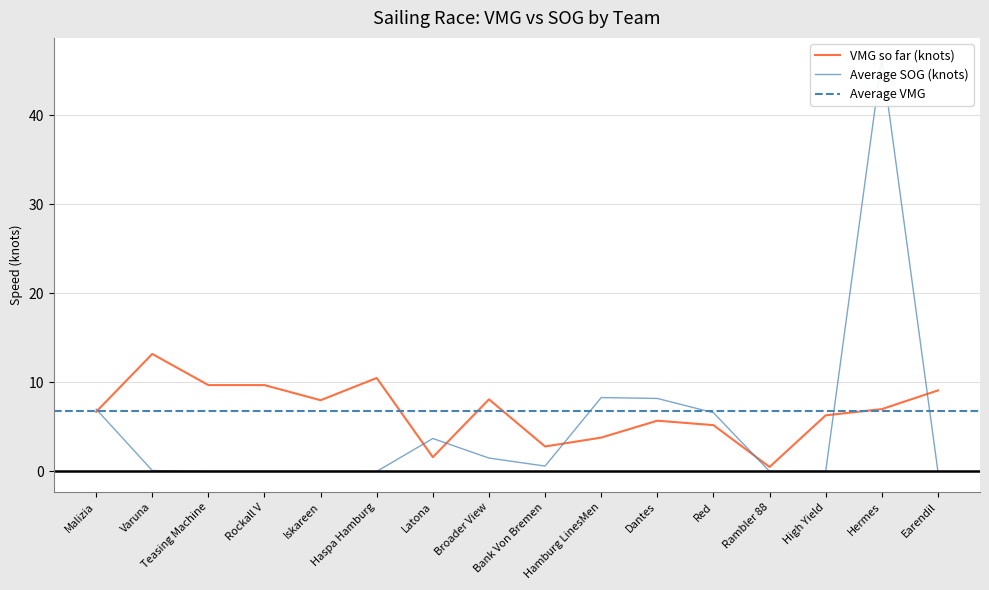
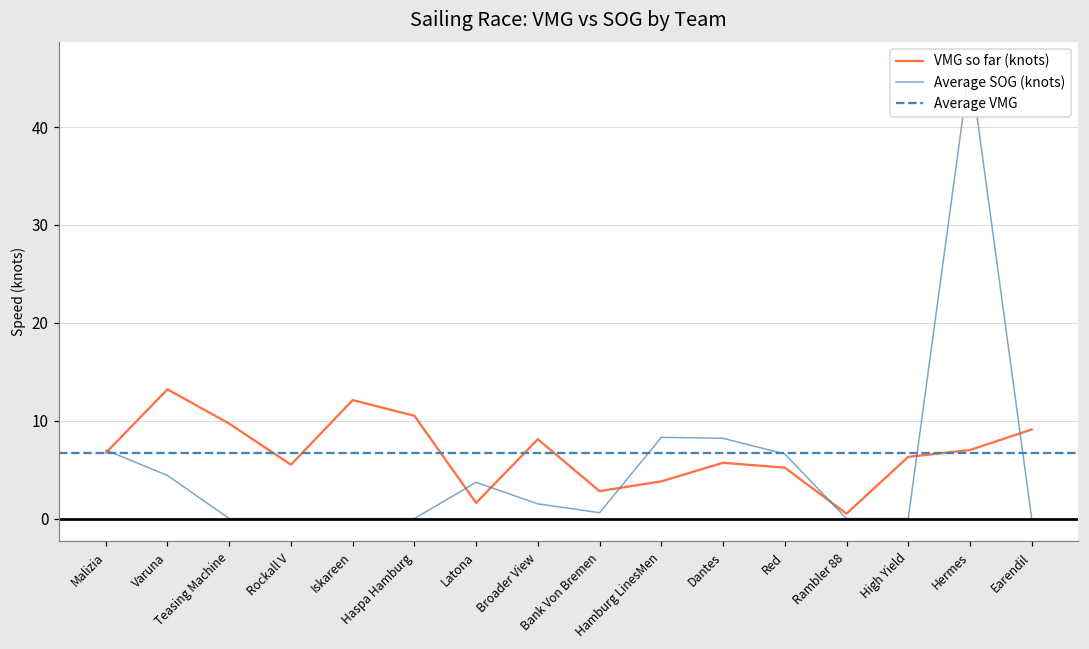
  {
    "VMG so far (knots)": {
      "Malizia": 7,
      "Varuna": 13,
      "Teasing Machine": 10,
-     "Rockall V": 10,
-     "Iskareen": 8,
+     "Rockall V": 6,
+     "Iskareen": 12,
      "Haspa Hamburg": 11,
      "Latona": 2,
      "Broader View": 8,
      "Bank Von Bremen": 3,
      "Hamburg LinesMen": 4,
      "Dantes": 6,
      "Red": 5,
      "Rambler 88": 1,
      "High Yield": 6,
      "Hermes": 7,
      "Earendil": 9
    },
    "Average SOG (knots)": {
      "Malizia": 7,
-     "Varuna": 0,
+     "Varuna": 4,
      "Teasing Machine": 0,
      "Rockall V": 0,
      "Iskareen": 0,
      "Haspa Hamburg": 0,
      "Latona": 4,
      "Broader View": 2,
      "Bank Von Bremen": 1,
      "Hamburg LinesMen": 8,
      "Dantes": 8,
      "Red": 7,
      "Rambler 88": 0,
      "High Yield": 0,
      "Earendil": 0
    }
  }
